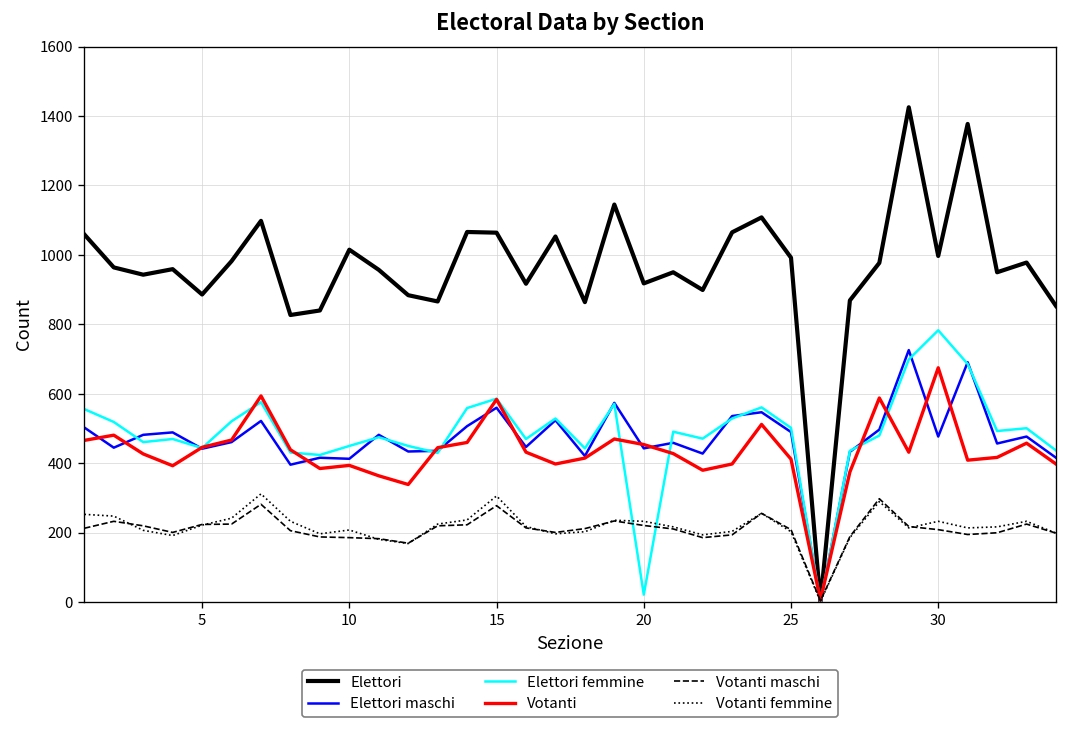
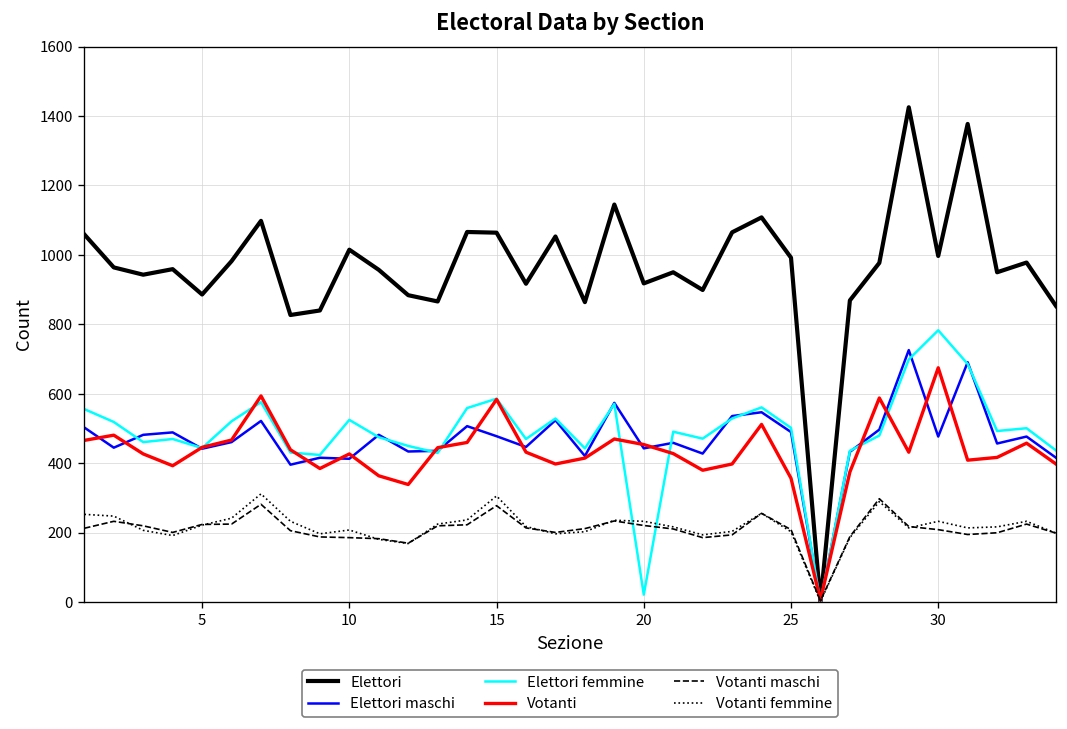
  {
    "Elettori maschi": {
      "10": 410,
-     "15": 560,
+     "15": 480,
      "20": 440,
      "25": 490,
      "30": 480
    },
    "Elettori femmine": {
-     "10": 450,
+     "10": 530,
      "20": 20,
      "25": 500,
      "30": 780
    },
    "Votanti": {
-     "10": 390,
+     "10": 430,
      "20": 450,
-     "25": 410,
+     "25": 360,
      "30": 680
    }
  }
